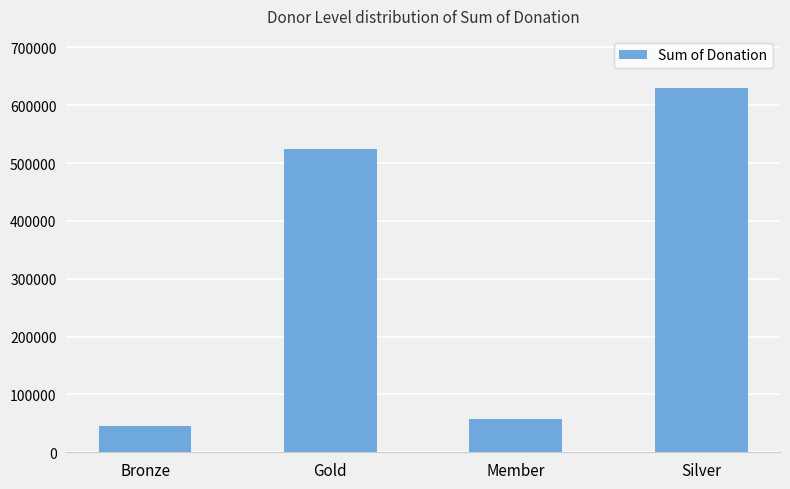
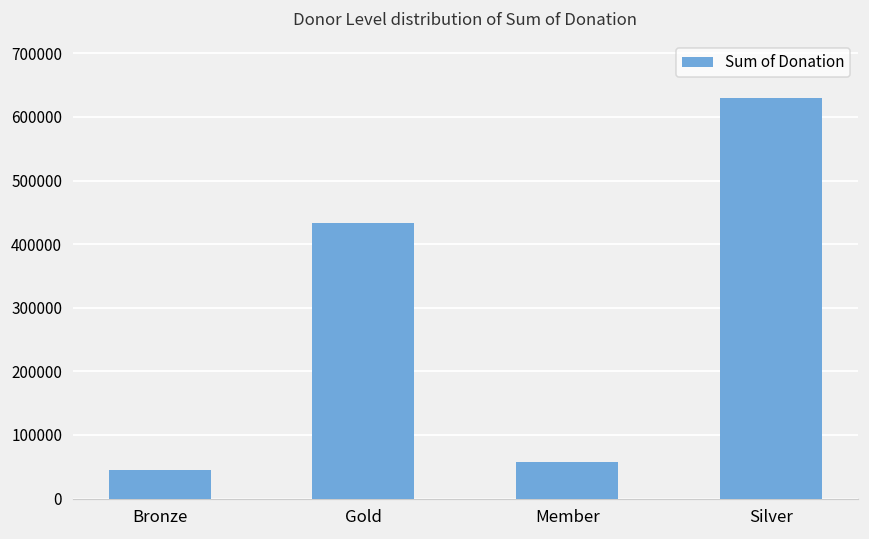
  {
    "Bronze": 50000,
-   "Gold": 520000,
+   "Gold": 430000,
    "Member": 60000,
    "Silver": 630000
  }
